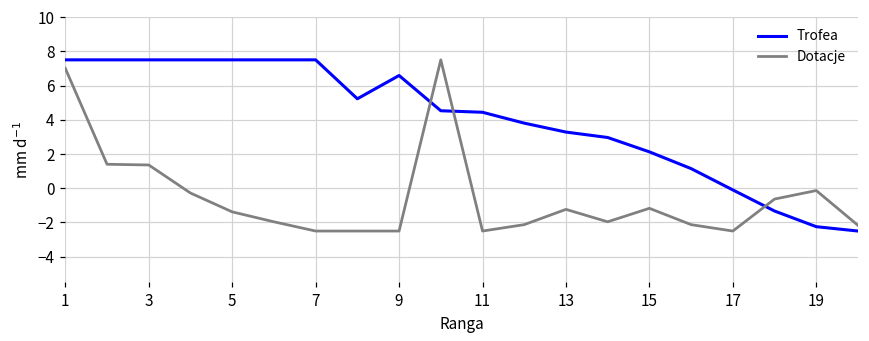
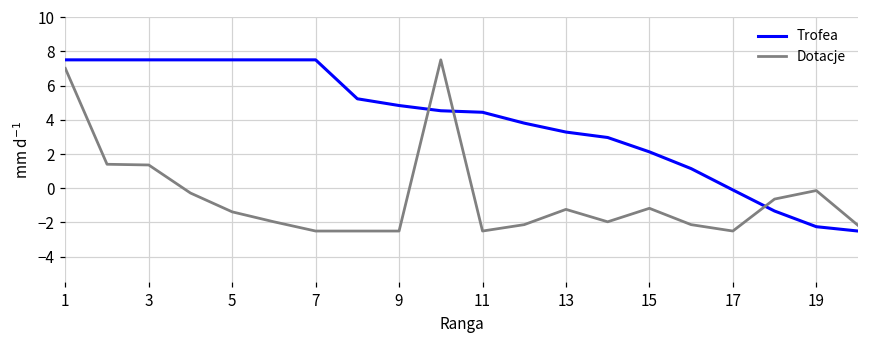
  {
    "Trofea": {
      "1": 7.5,
      "3": 7.5,
      "5": 7.5,
      "7": 7.5,
-     "9": 6.6,
+     "9": 4.8,
      "11": 4.4,
      "13": 3.3,
      "15": 2.1,
      "17": -0.1,
      "19": -2.2
    },
    "Dotacje": {
      "1": 7.0,
      "3": 1.4,
      "5": -1.4,
      "7": -2.5,
      "9": -2.5,
      "11": -2.5,
      "13": -1.2,
      "15": -1.2,
      "17": -2.5,
      "19": -0.1
    }
  }
